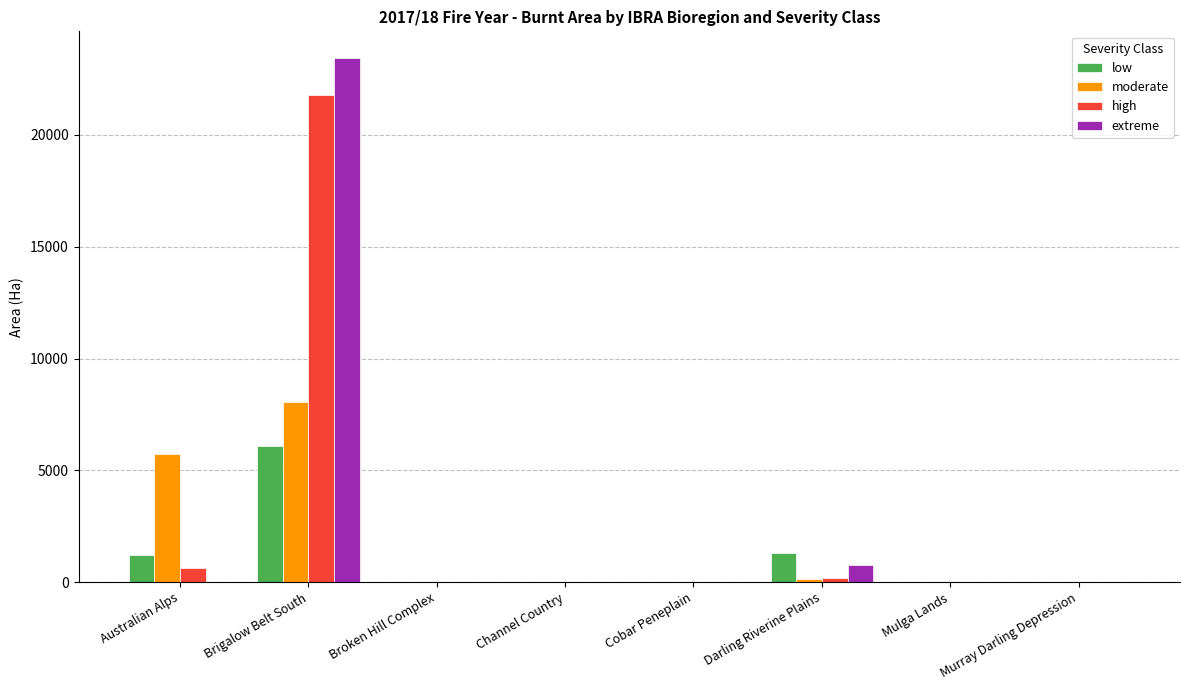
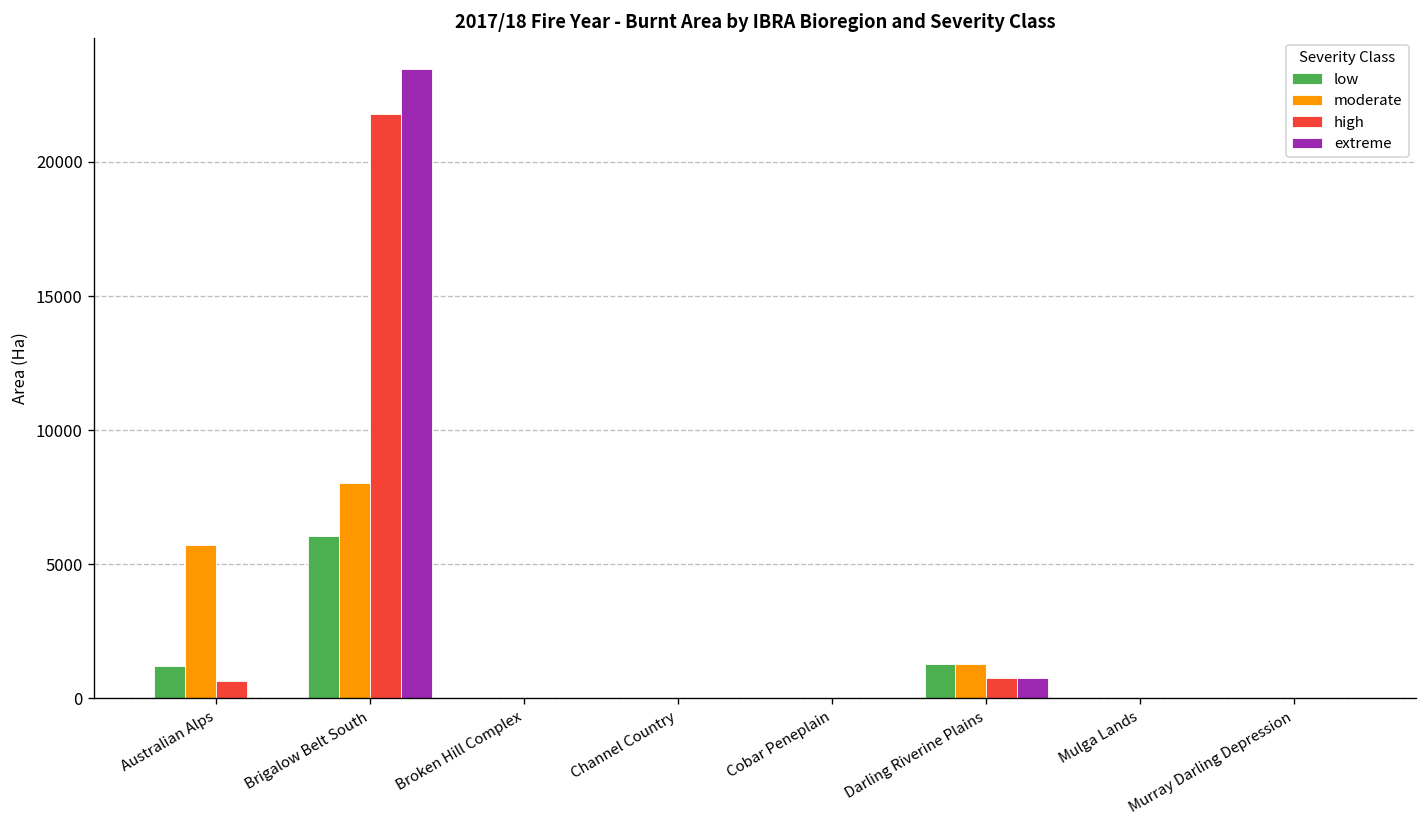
  {
    "low": {
      "Australian Alps": 1200,
      "Brigalow Belt South": 6100,
      "Broken Hill Complex": 0,
      "Channel Country": 0,
      "Cobar Peneplain": 0,
      "Darling Riverine Plains": 1300,
      "Mulga Lands": 0,
      "Murray Darling Depression": 0
    },
    "moderate": {
      "Australian Alps": 5700,
      "Brigalow Belt South": 8000,
      "Broken Hill Complex": 0,
      "Channel Country": 0,
      "Cobar Peneplain": 0,
-     "Darling Riverine Plains": 100,
+     "Darling Riverine Plains": 1300,
      "Mulga Lands": 0,
      "Murray Darling Depression": 0
    },
    "high": {
      "Australian Alps": 700,
      "Brigalow Belt South": 21800,
      "Broken Hill Complex": 0,
      "Channel Country": 0,
      "Cobar Peneplain": 0,
-     "Darling Riverine Plains": 200,
+     "Darling Riverine Plains": 700,
      "Mulga Lands": 0,
      "Murray Darling Depression": 0
    },
    "extreme": {
      "Brigalow Belt South": 23500,
      "Broken Hill Complex": 0,
      "Channel Country": 0,
      "Cobar Peneplain": 0,
      "Darling Riverine Plains": 800,
      "Mulga Lands": 0,
      "Murray Darling Depression": 0
    }
  }
